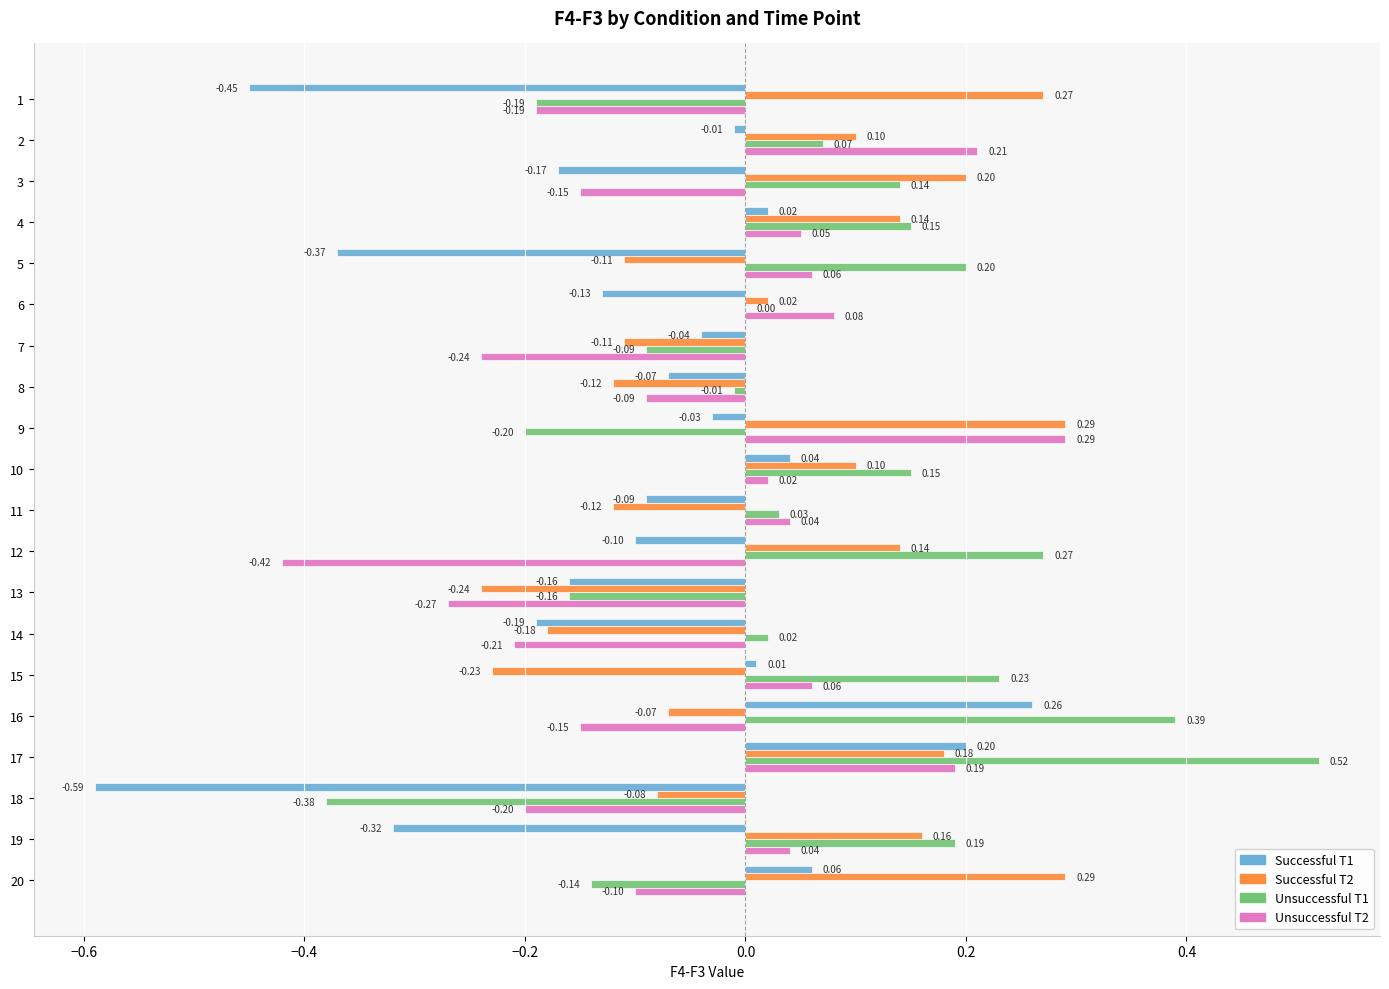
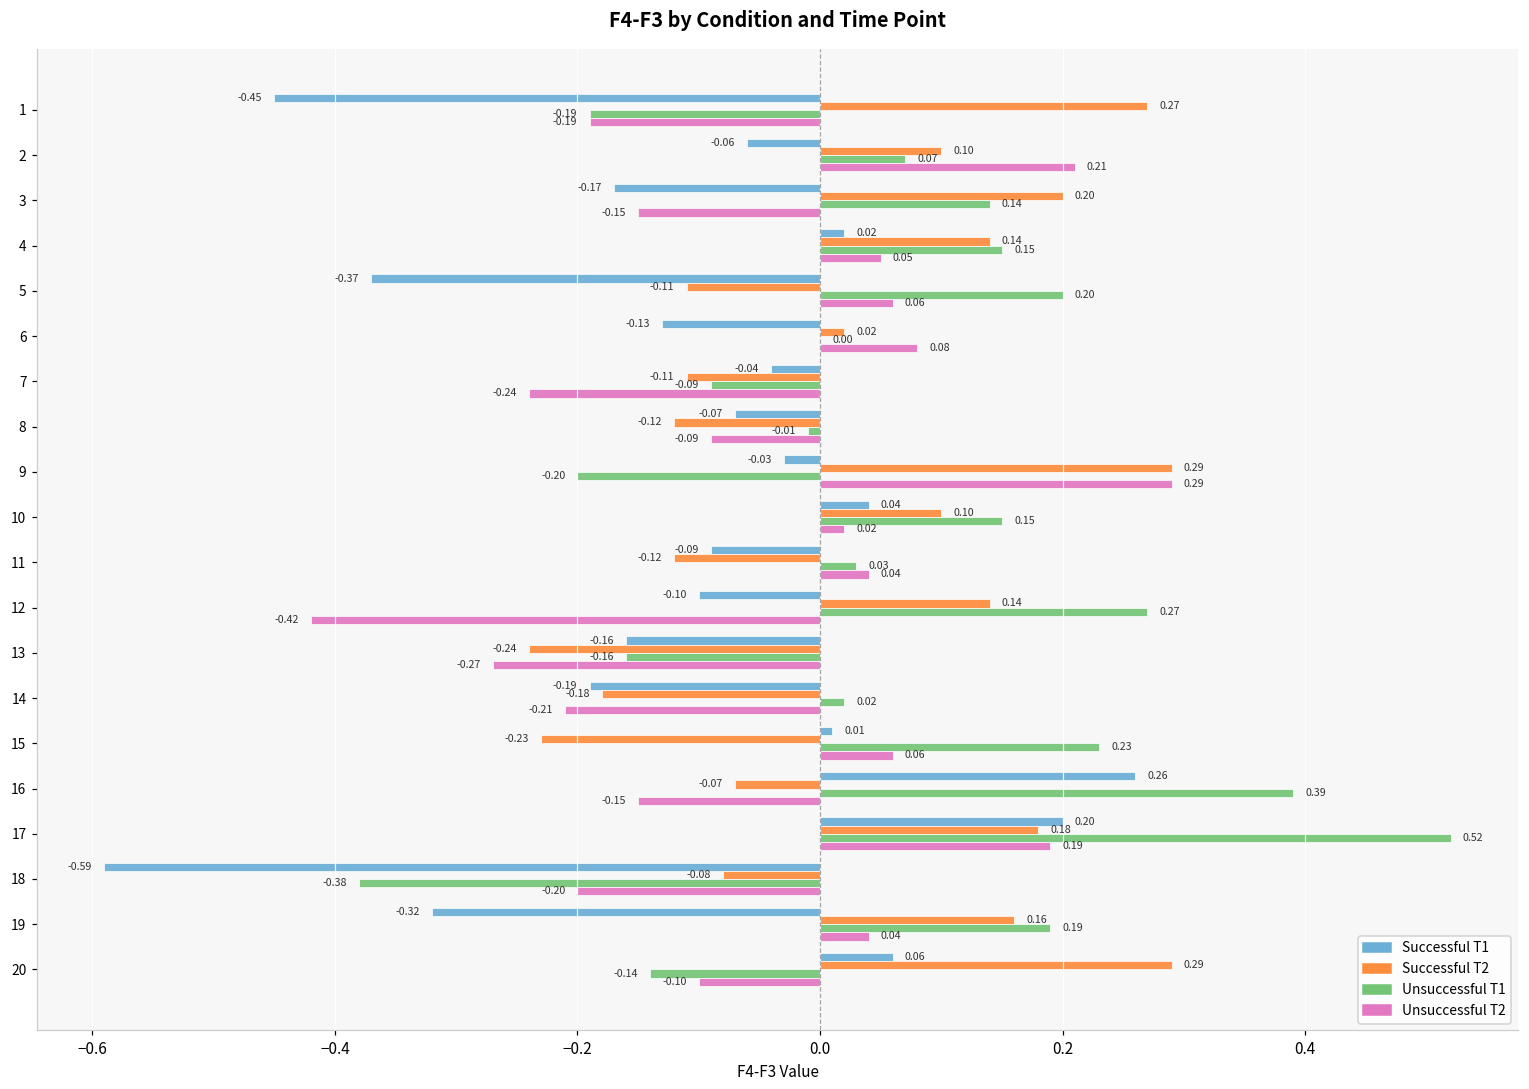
  {
    "Successful T1": {
      "1": -0.45,
-     "2": -0.01,
+     "2": -0.06,
      "3": -0.17,
      "4": 0.02,
      "5": -0.37,
      "6": -0.13,
      "7": -0.04,
      "8": -0.07,
      "9": -0.03,
      "10": 0.04,
      "11": -0.09,
      "12": -0.10,
      "13": -0.16,
      "14": -0.19,
      "15": 0.01,
      "16": 0.26,
      "17": 0.20,
      "18": -0.59,
      "19": -0.32,
      "20": 0.06
    },
    "Successful T2": {
      "1": 0.27,
      "2": 0.10,
      "3": 0.20,
      "4": 0.14,
      "5": -0.11,
      "6": 0.02,
      "7": -0.11,
      "8": -0.12,
      "9": 0.29,
      "10": 0.10,
      "11": -0.12,
      "12": 0.14,
      "13": -0.24,
      "14": -0.18,
      "15": -0.23,
      "16": -0.07,
      "17": 0.18,
      "18": -0.08,
      "19": 0.16,
      "20": 0.29
    },
    "Unsuccessful T1": {
      "2": 0.07,
      "3": 0.14,
      "4": 0.15,
      "5": 0.20,
      "6": 0.00,
      "7": -0.09,
      "8": -0.01,
      "9": -0.20,
      "10": 0.15,
      "11": 0.03,
      "12": 0.27,
      "13": -0.16,
      "14": 0.02,
      "15": 0.23,
      "16": 0.39,
      "17": 0.52,
      "18": -0.38,
      "19": 0.19,
      "20": -0.14
    },
    "Unsuccessful T2": {
      "2": 0.21,
      "3": -0.15,
      "4": 0.05,
      "5": 0.06,
      "6": 0.08,
      "7": -0.24,
      "8": -0.09,
      "9": 0.29,
      "10": 0.02,
      "11": 0.04,
      "12": -0.42,
      "13": -0.27,
      "14": -0.21,
      "15": 0.06,
      "16": -0.15,
      "17": 0.19,
      "18": -0.20,
      "19": 0.04,
      "20": -0.10
    }
  }
